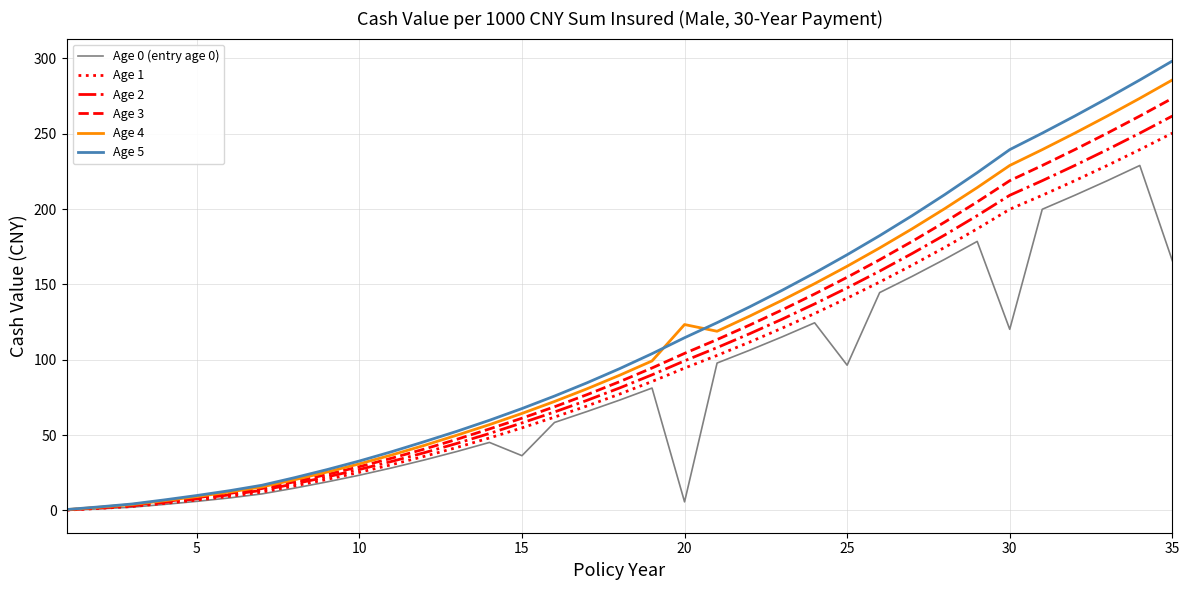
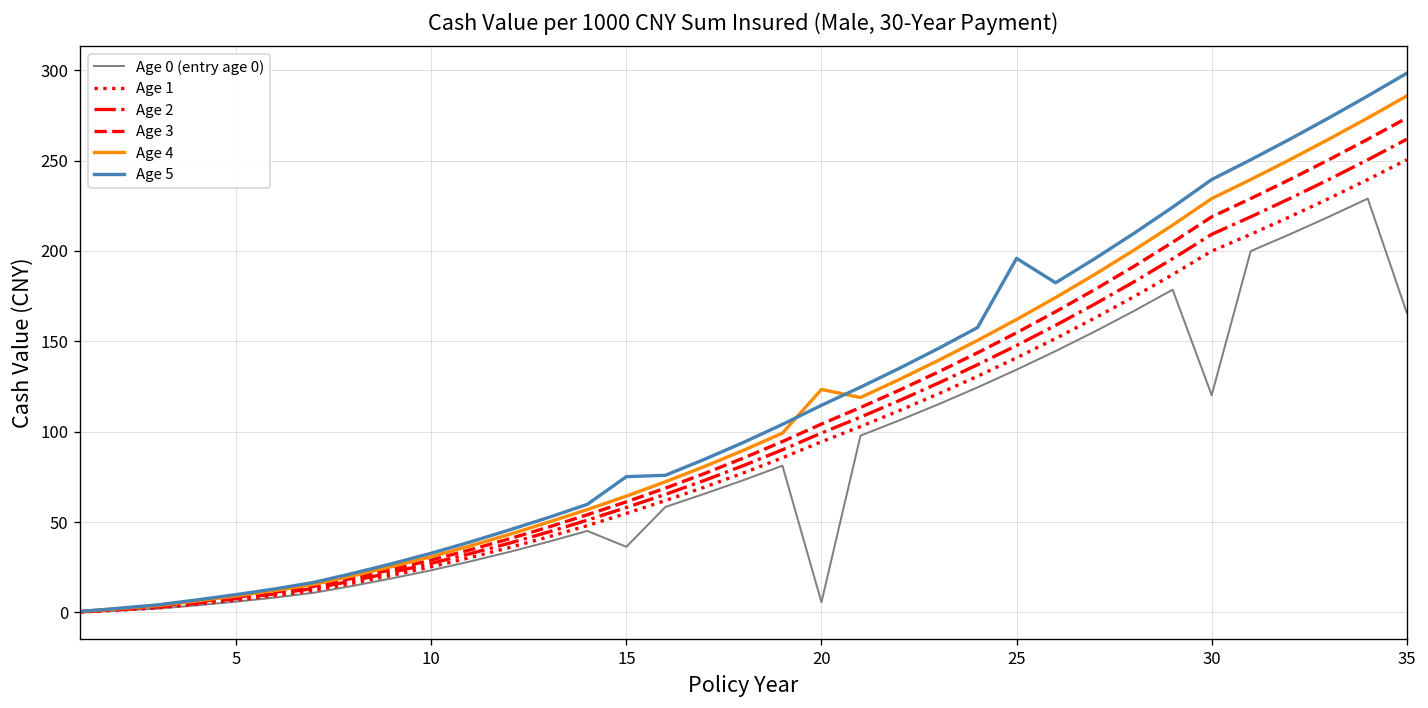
  {
    "Age 0 (entry age 0)": {
      "10": 23,
      "15": 36,
      "20": 6,
-     "25": 96,
+     "25": 134,
      "30": 120,
      "35": 166
    },
    "Age 4": {
      "10": 31,
      "15": 64,
      "20": 123,
      "25": 162,
      "30": 229,
      "35": 286
    },
    "Age 5": {
      "10": 33,
-     "15": 68,
+     "15": 75,
      "20": 115,
-     "25": 170,
+     "25": 196,
      "30": 239,
      "35": 298
    }
  }
